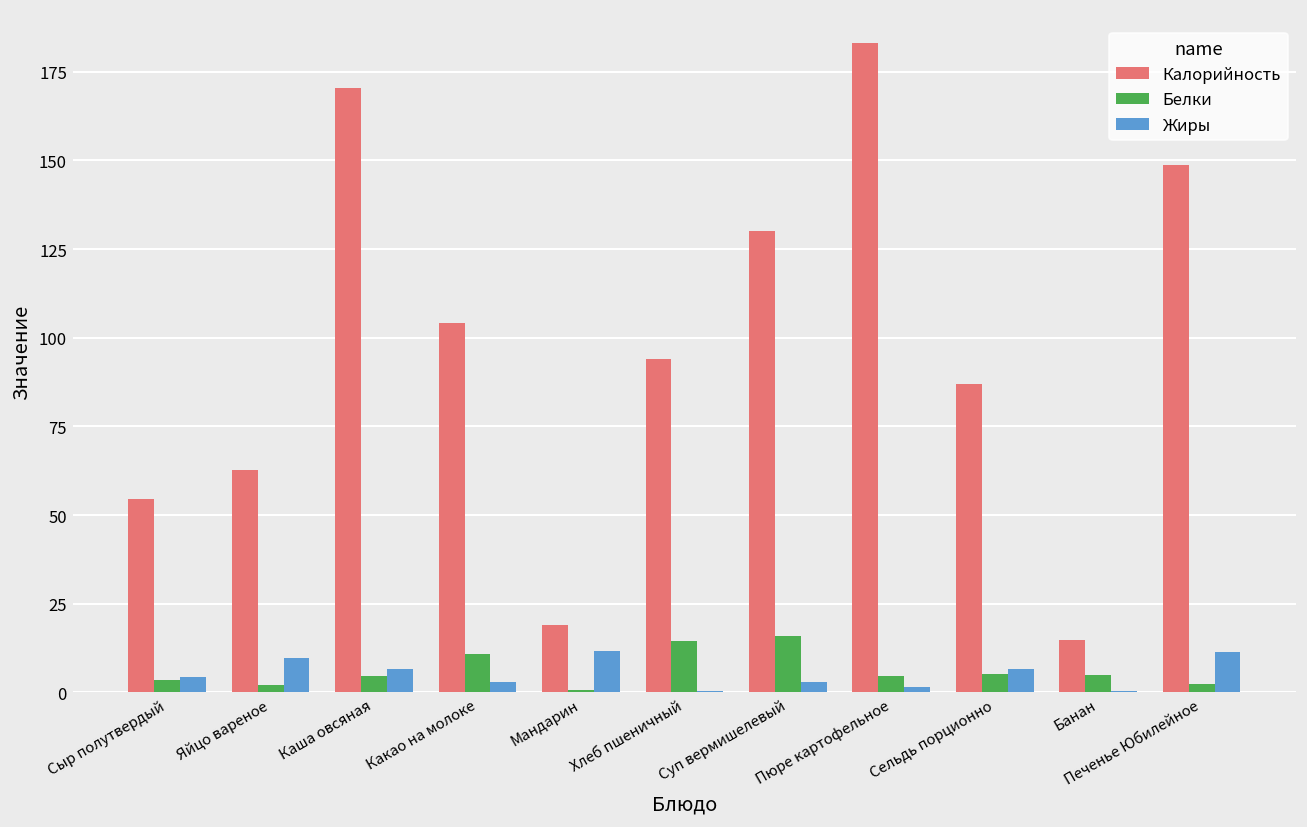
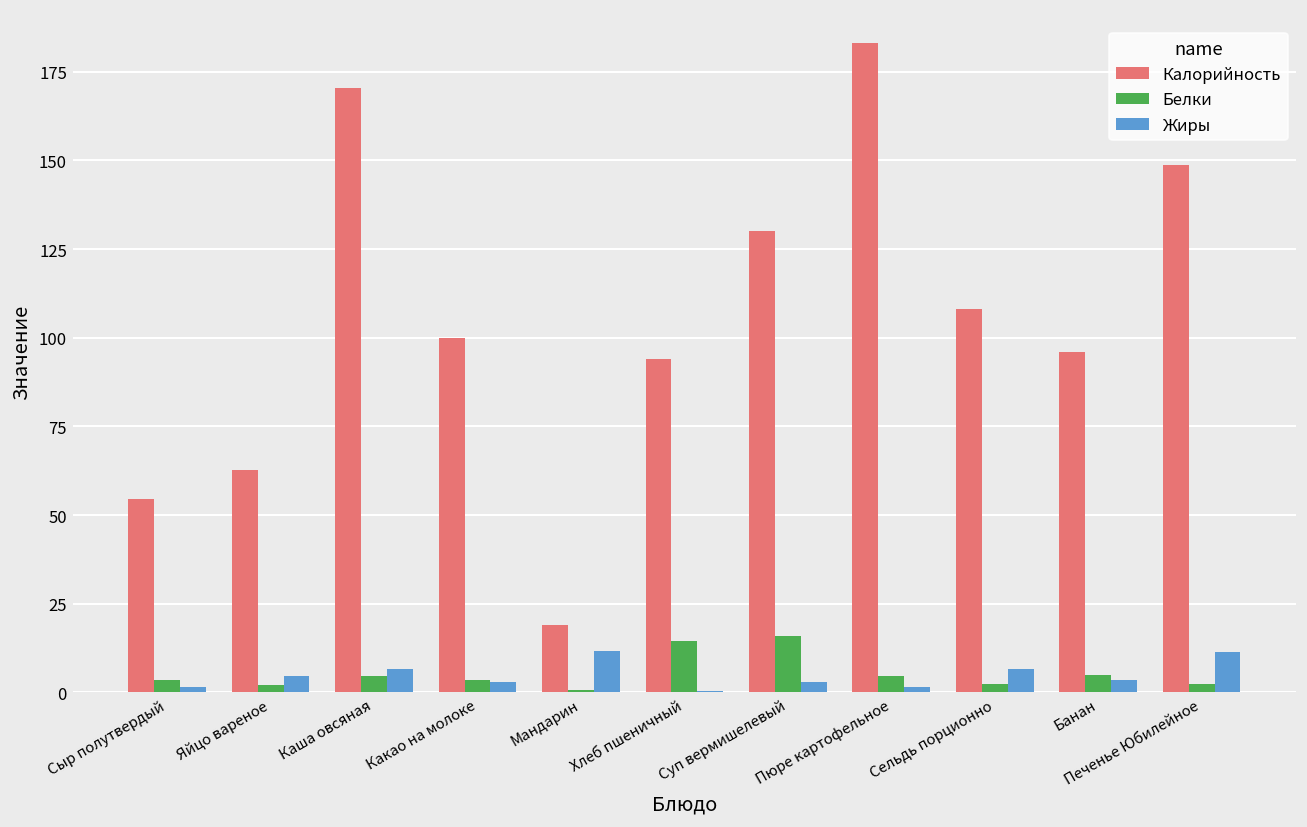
  {
    "Калорийность": {
      "Сыр полутвердый": 55,
      "Яйцо вареное": 63,
      "Каша овсяная": 170,
-     "Какао на молоке": 104,
+     "Какао на молоке": 100,
      "Мандарин": 19,
      "Хлеб пшеничный": 94,
      "Суп вермишелевый": 130,
      "Пюре картофельное": 183,
-     "Сельдь порционно": 87,
-     "Банан": 15,
+     "Сельдь порционно": 108,
+     "Банан": 96,
      "Печенье Юбилейное": 149
    },
    "Белки": {
      "Сыр полутвердый": 3,
      "Яйцо вареное": 2,
      "Каша овсяная": 5,
-     "Какао на молоке": 11,
+     "Какао на молоке": 4,
      "Хлеб пшеничный": 14,
      "Суп вермишелевый": 16,
      "Пюре картофельное": 5,
-     "Сельдь порционно": 5,
+     "Сельдь порционно": 2,
      "Банан": 5,
      "Печенье Юбилейное": 2
    },
    "Жиры": {
-     "Сыр полутвердый": 4,
-     "Яйцо вареное": 10,
+     "Сыр полутвердый": 1,
+     "Яйцо вареное": 5,
      "Каша овсяная": 7,
      "Какао на молоке": 3,
      "Мандарин": 12,
      "Суп вермишелевый": 3,
      "Пюре картофельное": 2,
      "Сельдь порционно": 7,
-     "Банан": 1,
+     "Банан": 4,
      "Печенье Юбилейное": 11
    }
  }
